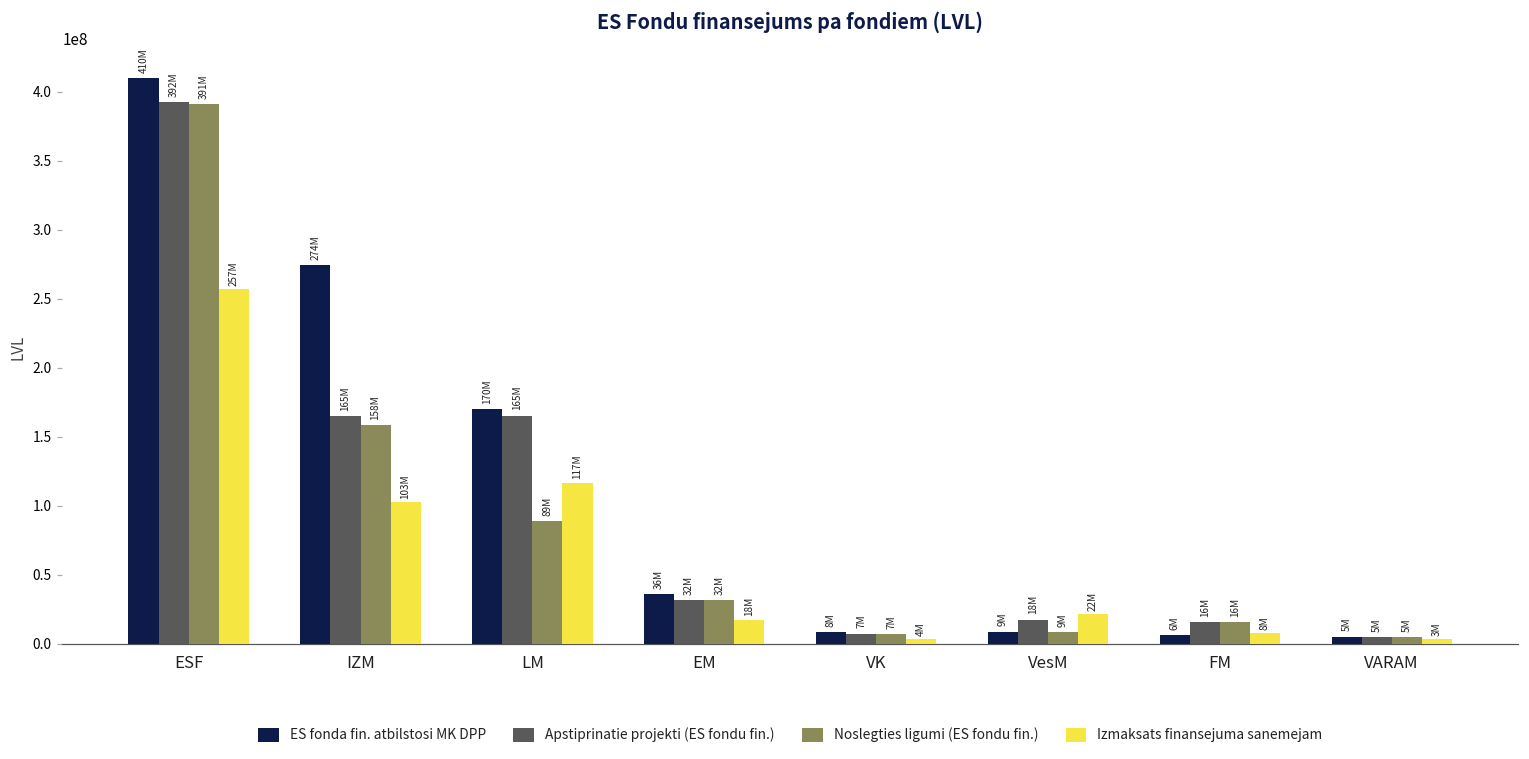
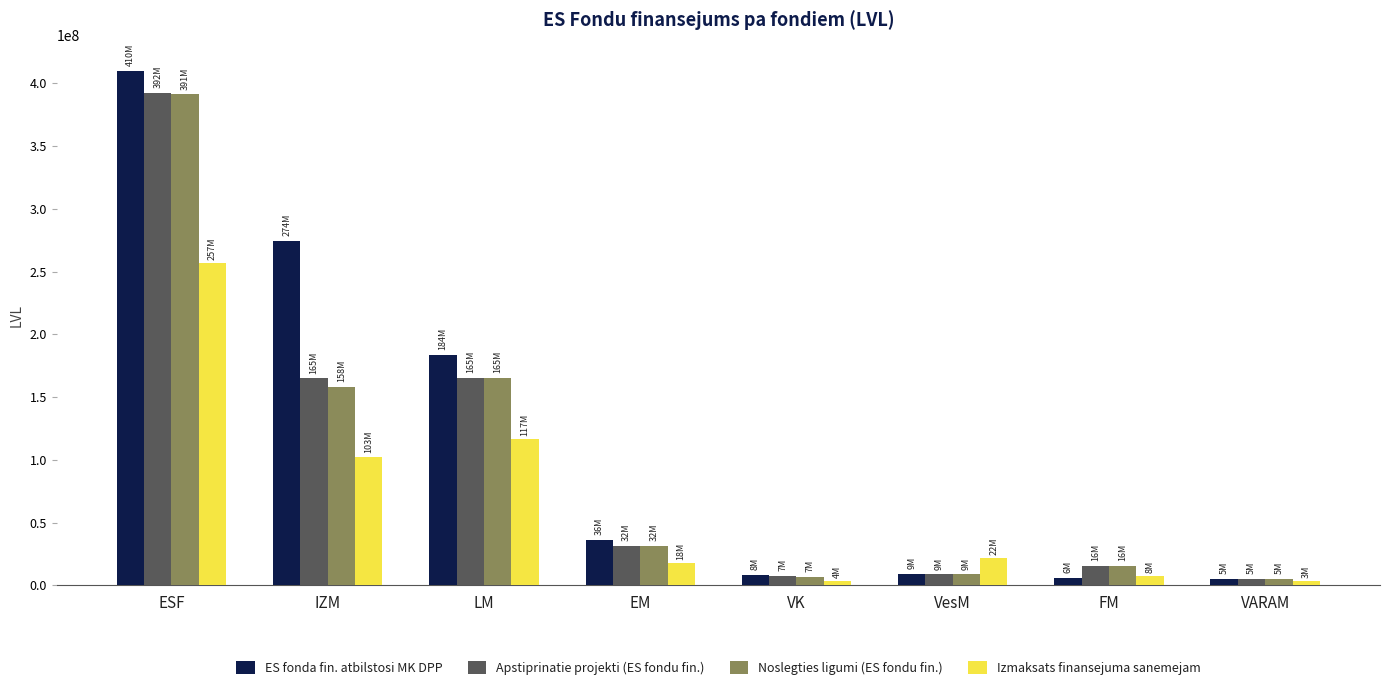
  {
    "ES fonda fin. atbilstosi MK DPP": {
      "ESF": "410M",
      "IZM": "274M",
-     "LM": "170M",
+     "LM": "184M",
      "EM": "36M",
      "VK": "8M",
      "VesM": "9M",
      "FM": "6M",
      "VARAM": "5M"
    },
    "Apstiprinatie projekti (ES fondu fin.)": {
      "ESF": "392M",
      "IZM": "165M",
      "LM": "165M",
      "EM": "32M",
      "VK": "7M",
-     "VesM": "18M",
+     "VesM": "9M",
      "FM": "16M",
      "VARAM": "5M"
    },
    "Noslegties ligumi (ES fondu fin.)": {
      "ESF": "391M",
      "IZM": "158M",
-     "LM": "89M",
+     "LM": "165M",
      "EM": "32M",
      "VK": "7M",
      "VesM": "9M",
      "FM": "16M",
      "VARAM": "5M"
    },
    "Izmaksats finansejuma sanemejam": {
      "ESF": "257M",
      "IZM": "103M",
      "LM": "117M",
      "EM": "18M",
      "VK": "4M",
      "VesM": "22M",
      "FM": "8M",
      "VARAM": "3M"
    }
  }
